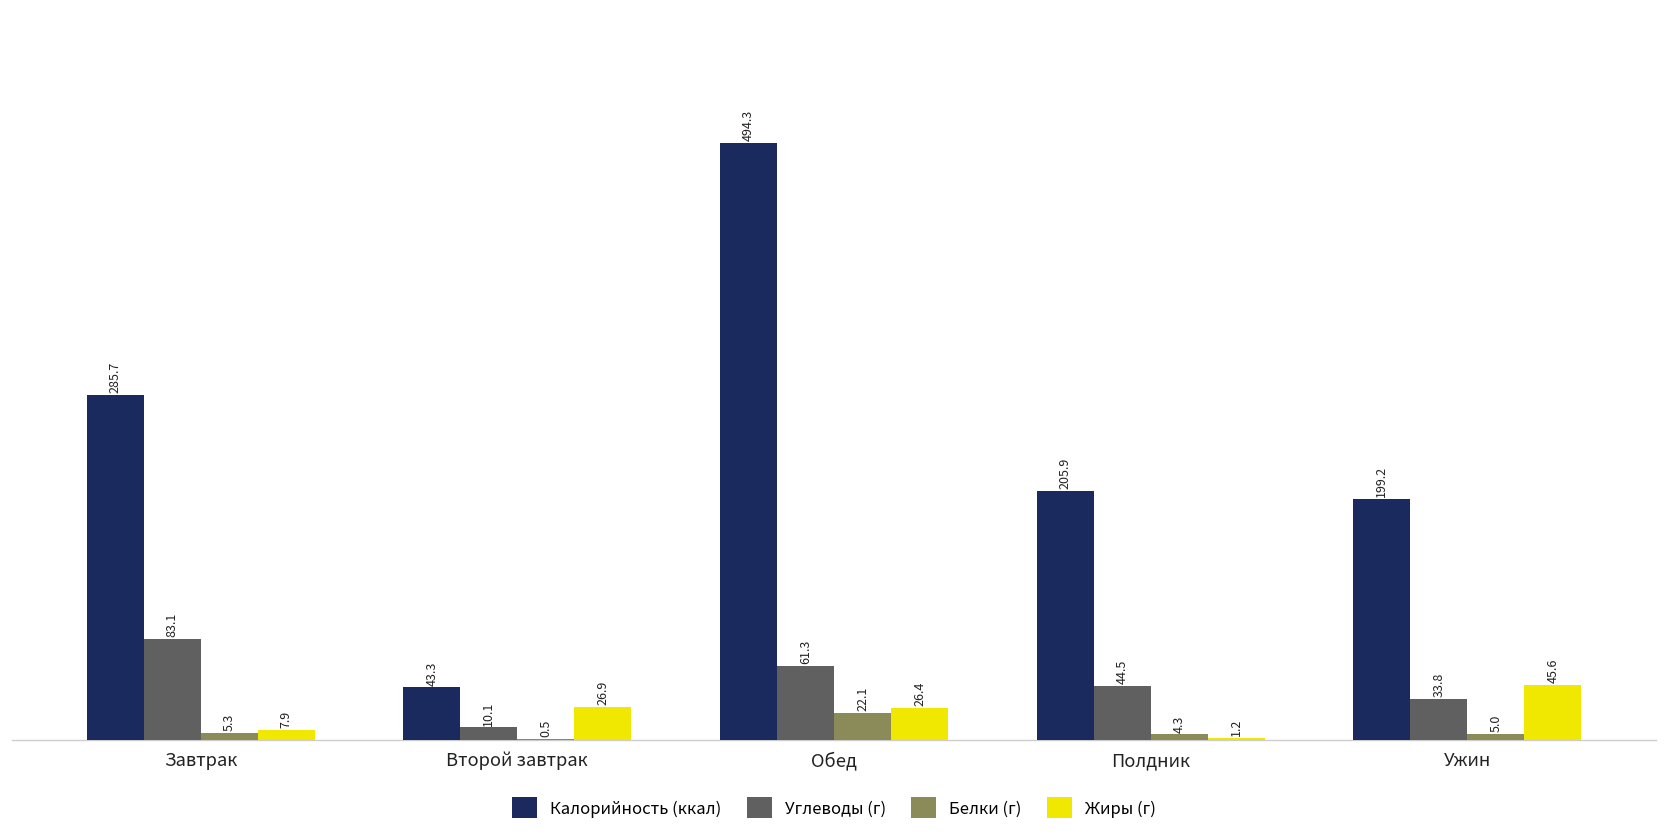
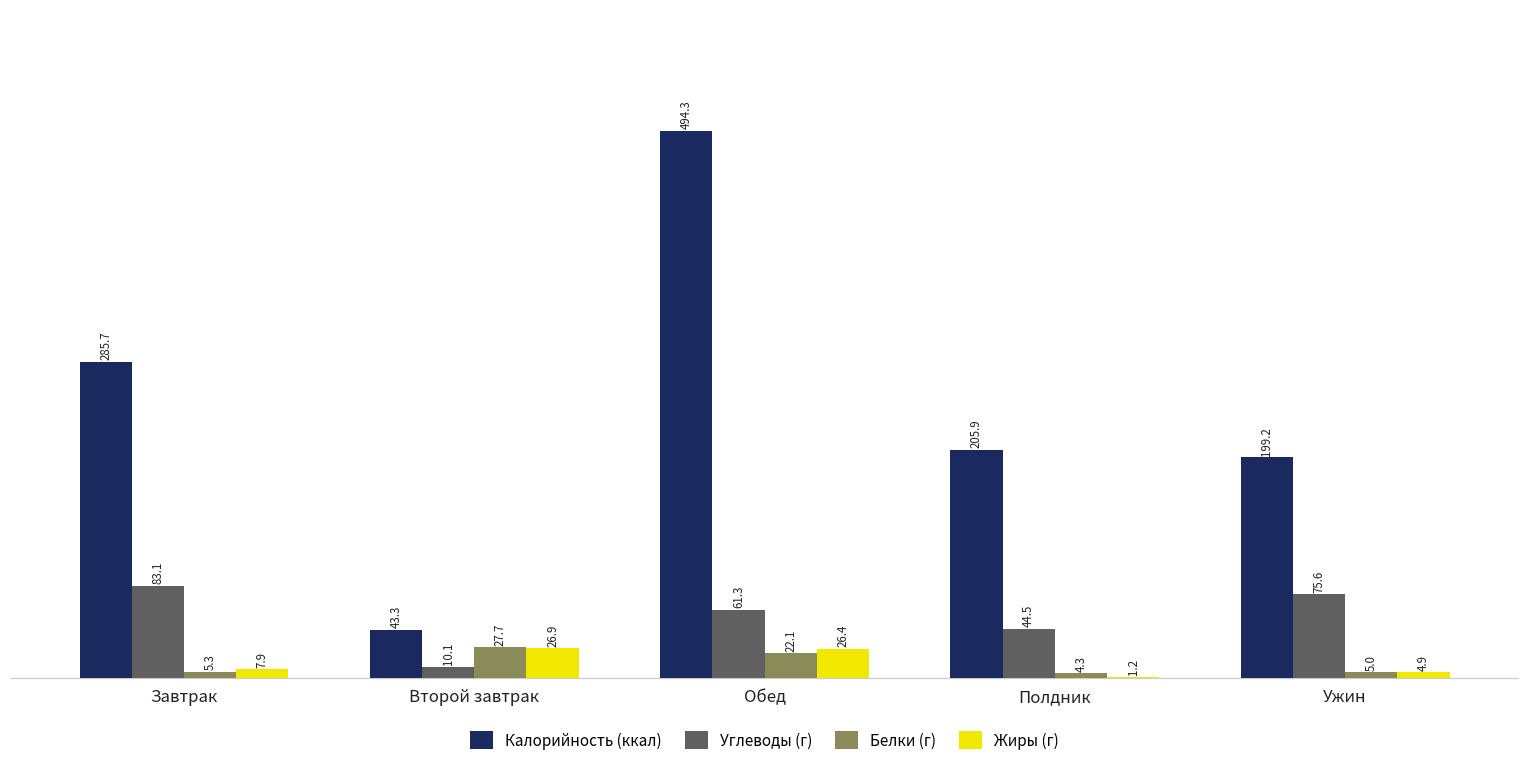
  {
    "Калорийность (ккал)": {
      "Завтрак": 285.7,
      "Второй завтрак": 43.3,
      "Обед": 494.3,
      "Полдник": 205.9,
      "Ужин": 199.2
    },
    "Углеводы (г)": {
      "Завтрак": 83.1,
      "Второй завтрак": 10.1,
      "Обед": 61.3,
      "Полдник": 44.5,
-     "Ужин": 33.8
+     "Ужин": 75.6
    },
    "Белки (г)": {
      "Завтрак": 5.3,
-     "Второй завтрак": 0.5,
+     "Второй завтрак": 27.7,
      "Обед": 22.1,
      "Полдник": 4.3,
      "Ужин": 5.0
    },
    "Жиры (г)": {
      "Завтрак": 7.9,
      "Второй завтрак": 26.9,
      "Обед": 26.4,
      "Полдник": 1.2,
-     "Ужин": 45.6
+     "Ужин": 4.9
    }
  }
